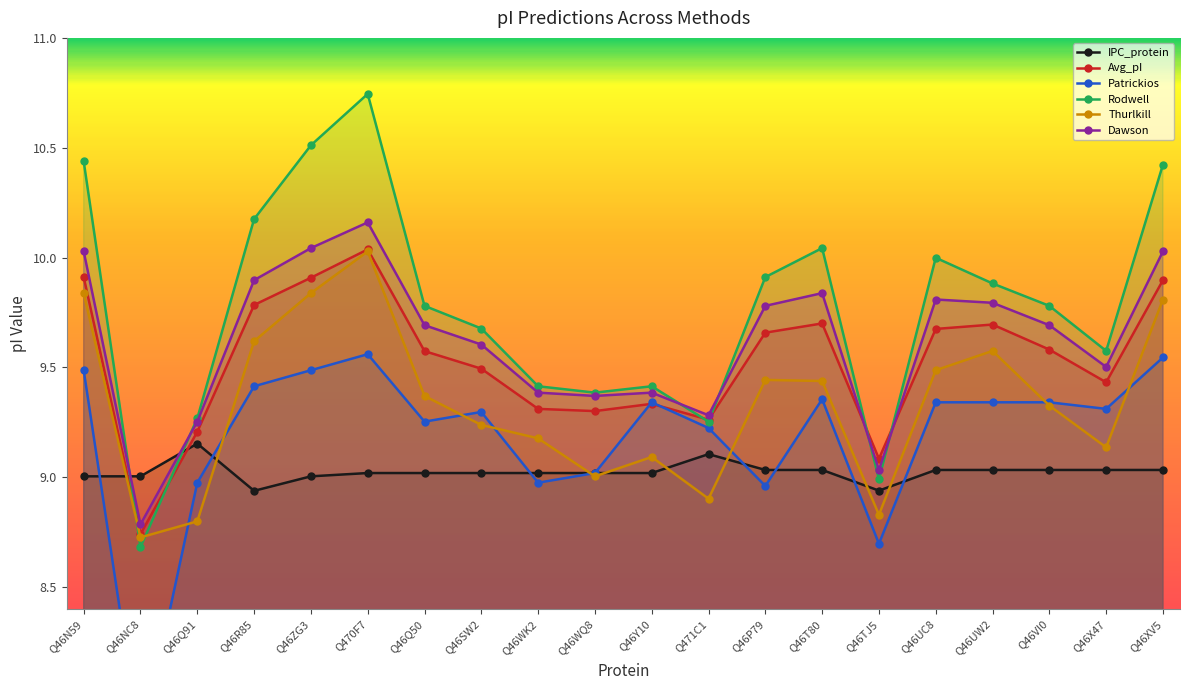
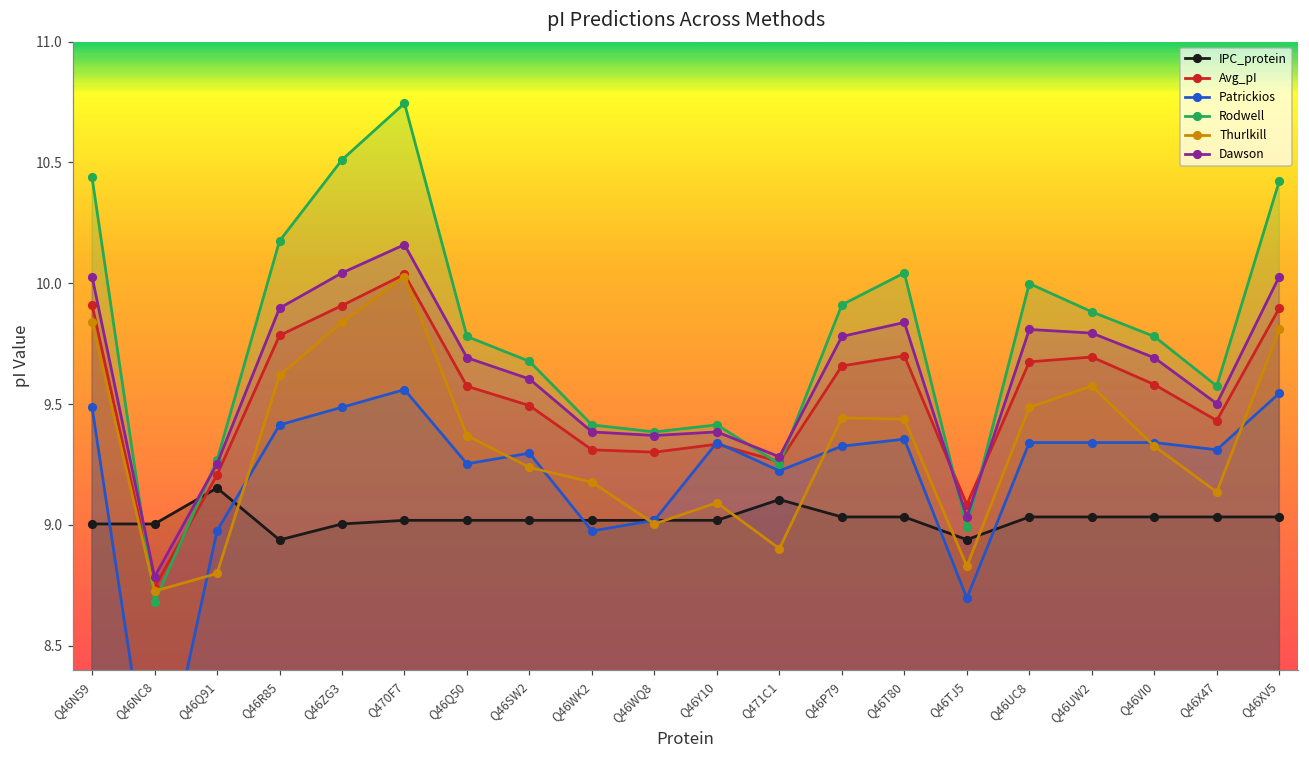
  {
    "IPC_protein": {
      "Q46N59": 9.00,
      "Q46NC8": 9.00,
      "Q46Q91": 9.15,
      "Q46R85": 8.94,
      "Q46ZG3": 9.00,
      "Q470F7": 9.02,
      "Q46Q50": 9.02,
      "Q46SW2": 9.02,
      "Q46WK2": 9.02,
      "Q46Y10": 9.02,
      "Q471C1": 9.11,
      "Q46P79": 9.03,
      "Q46T80": 9.03,
      "Q46TJ5": 8.94,
      "Q46UC8": 9.03,
      "Q46UW2": 9.03,
      "Q46VI0": 9.03,
      "Q46X47": 9.03,
      "Q46XV5": 9.03
    },
    "Avg_pI": {
      "Q46N59": 9.91,
      "Q46NC8": 8.74,
      "Q46Q91": 9.21,
      "Q46R85": 9.78,
      "Q46ZG3": 9.91,
      "Q46Q50": 9.57,
      "Q46SW2": 9.49,
      "Q46WK2": 9.31,
      "Q46WQ8": 9.30,
      "Q46P79": 9.66,
      "Q46T80": 9.70,
      "Q46TJ5": 9.08,
      "Q46UC8": 9.68,
      "Q46UW2": 9.70,
      "Q46VI0": 9.58,
      "Q46X47": 9.43,
      "Q46XV5": 9.90
    },
    "Patrickios": {
      "Q46N59": 9.49,
      "Q46Q91": 8.98,
      "Q46R85": 9.41,
      "Q46ZG3": 9.49,
      "Q470F7": 9.56,
      "Q46Q50": 9.25,
      "Q46SW2": 9.30,
      "Q46WK2": 8.98,
      "Q471C1": 9.22,
-     "Q46P79": 8.96,
+     "Q46P79": 9.33,
      "Q46T80": 9.36,
      "Q46TJ5": 8.70,
      "Q46UC8": 9.34,
      "Q46UW2": 9.34,
      "Q46VI0": 9.34,
      "Q46X47": 9.31,
      "Q46XV5": 9.55
    },
    "Rodwell": {
      "Q46N59": 10.44,
      "Q46NC8": 8.68,
      "Q46Q91": 9.27,
      "Q46R85": 10.18,
      "Q46ZG3": 10.51,
      "Q470F7": 10.75,
      "Q46Q50": 9.78,
      "Q46SW2": 9.68,
      "Q46WK2": 9.41,
      "Q46WQ8": 9.39,
      "Q46Y10": 9.41,
      "Q46P79": 9.91,
      "Q46T80": 10.04,
      "Q46TJ5": 8.99,
      "Q46UC8": 10.00,
      "Q46UW2": 9.88,
      "Q46VI0": 9.78,
      "Q46X47": 9.58,
      "Q46XV5": 10.42
    },
    "Thurlkill": {
      "Q46N59": 9.84,
      "Q46NC8": 8.73,
      "Q46Q91": 8.80,
      "Q46R85": 9.62,
      "Q46ZG3": 9.84,
      "Q46Q50": 9.37,
      "Q46SW2": 9.24,
      "Q46WK2": 9.18,
      "Q46WQ8": 9.00,
      "Q46Y10": 9.09,
      "Q471C1": 8.90,
      "Q46P79": 9.44,
      "Q46T80": 9.44,
      "Q46TJ5": 8.83,
      "Q46UC8": 9.49,
      "Q46UW2": 9.58,
      "Q46VI0": 9.33,
      "Q46X47": 9.14,
      "Q46XV5": 9.81
    },
    "Dawson": {
      "Q46N59": 10.03,
      "Q46NC8": 8.79,
      "Q46Q91": 9.25,
      "Q46R85": 9.90,
      "Q46ZG3": 10.04,
      "Q470F7": 10.16,
      "Q46Q50": 9.69,
      "Q46SW2": 9.60,
      "Q46WK2": 9.39,
      "Q46WQ8": 9.37,
      "Q46Y10": 9.39,
      "Q471C1": 9.28,
      "Q46P79": 9.78,
      "Q46T80": 9.84,
      "Q46TJ5": 9.03,
      "Q46UC8": 9.81,
      "Q46UW2": 9.79,
      "Q46VI0": 9.69,
      "Q46X47": 9.50,
      "Q46XV5": 10.03
    }
  }
